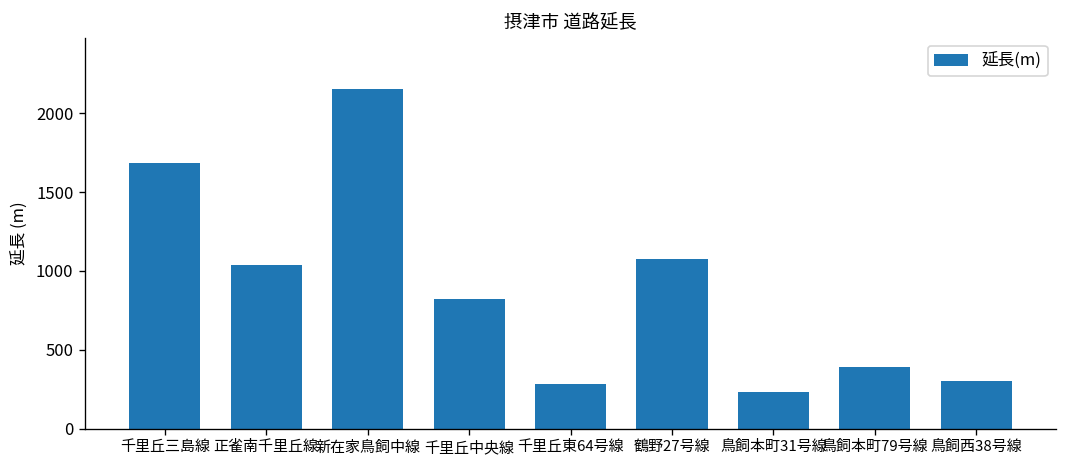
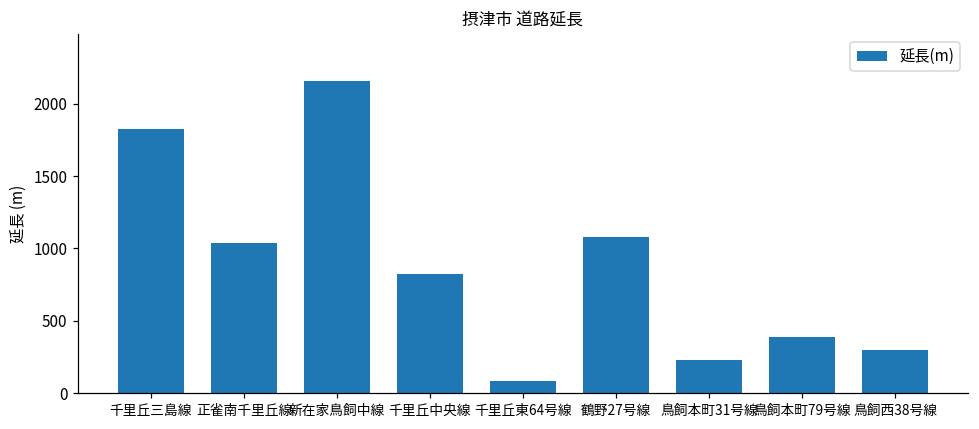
  {
-   "千里丘三島線": 1690,
+   "千里丘三島線": 1820,
    "正雀南千里丘線": 1040,
    "新在家鳥飼中線": 2160,
    "千里丘中央線": 820,
-   "千里丘東64号線": 280,
+   "千里丘東64号線": 80,
    "鶴野27号線": 1080,
    "鳥飼本町31号線": 230,
    "鳥飼本町79号線": 390,
    "鳥飼西38号線": 300
  }
